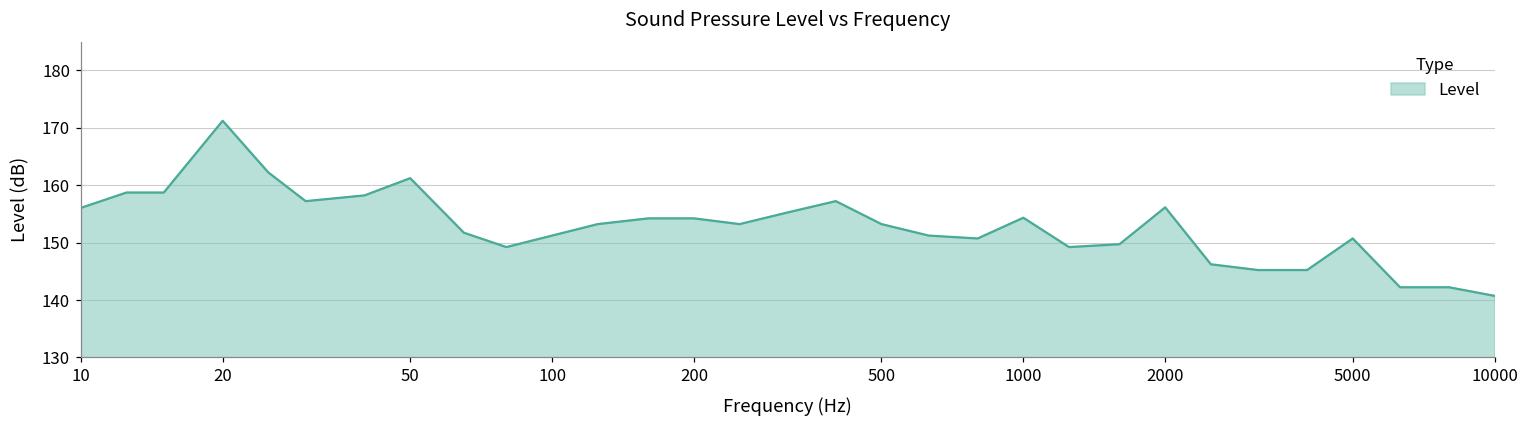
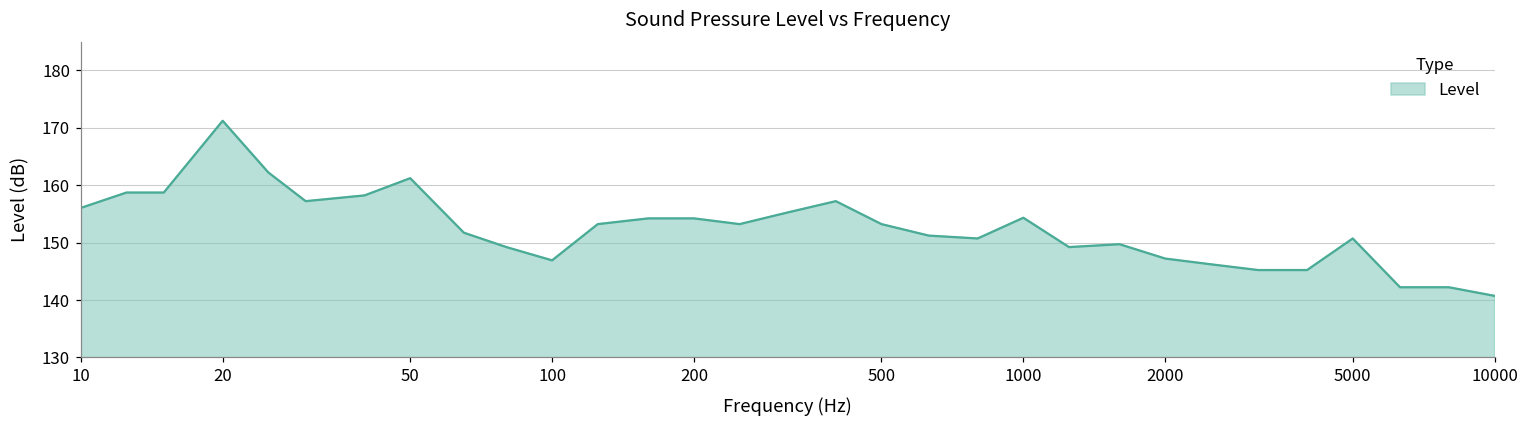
  {
    "10": 156,
    "20": 171,
    "50": 161,
-   "100": 151,
+   "100": 147,
    "200": 154,
    "500": 153,
    "1000": 154,
-   "2000": 156,
+   "2000": 147,
    "5000": 151,
    "10000": 141
  }
